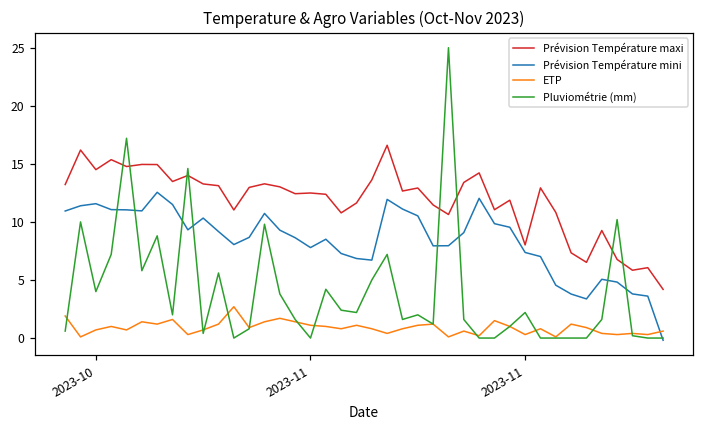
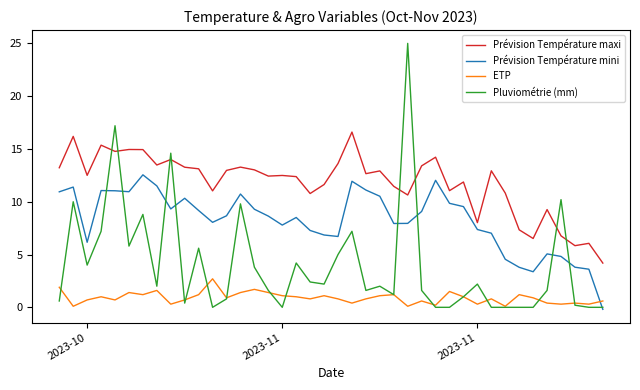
  {
    "Prévision Température maxi": {
-     "2023-10": 14.5
+     "2023-10": 12.5
    },
    "Prévision Température mini": {
-     "2023-10": 11.6
+     "2023-10": 6.2
    },
    "ETP": {
      "2023-10": 0.7
    },
    "Pluviométrie (mm)": {
      "2023-10": 4.0
    }
  }
